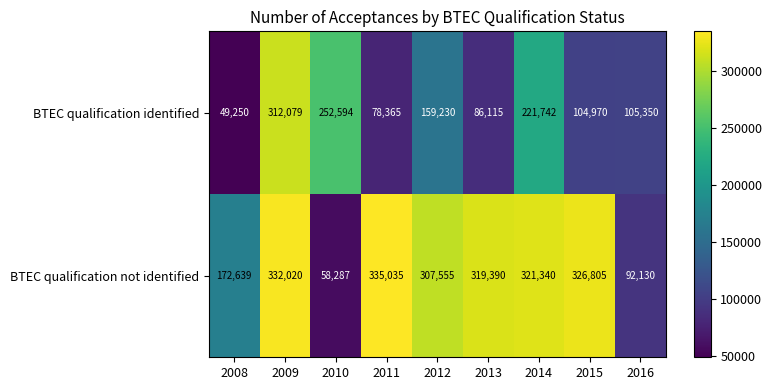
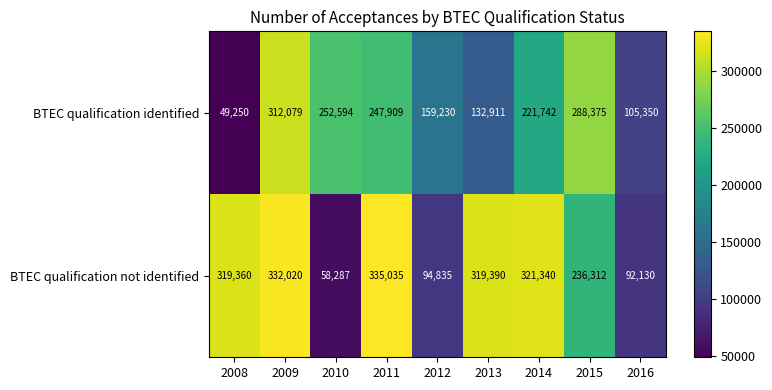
  {
    "BTEC qualification identified": {
      "2008": "49,250",
      "2009": "312,079",
      "2010": "252,594",
-     "2011": "78,365",
+     "2011": "247,909",
      "2012": "159,230",
-     "2013": "86,115",
+     "2013": "132,911",
      "2014": "221,742",
-     "2015": "104,970",
+     "2015": "288,375",
      "2016": "105,350"
    },
    "BTEC qualification not identified": {
-     "2008": "172,639",
+     "2008": "319,360",
      "2009": "332,020",
      "2010": "58,287",
      "2011": "335,035",
-     "2012": "307,555",
+     "2012": "94,835",
      "2013": "319,390",
      "2014": "321,340",
-     "2015": "326,805",
+     "2015": "236,312",
      "2016": "92,130"
    }
  }
